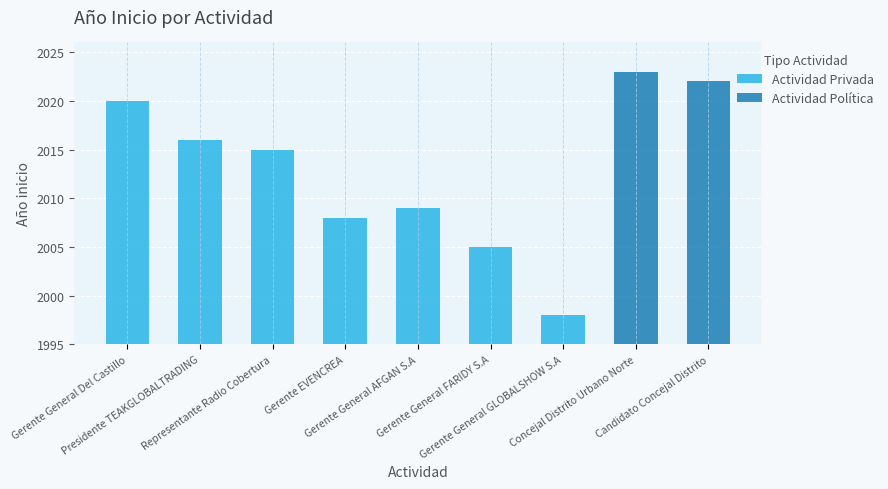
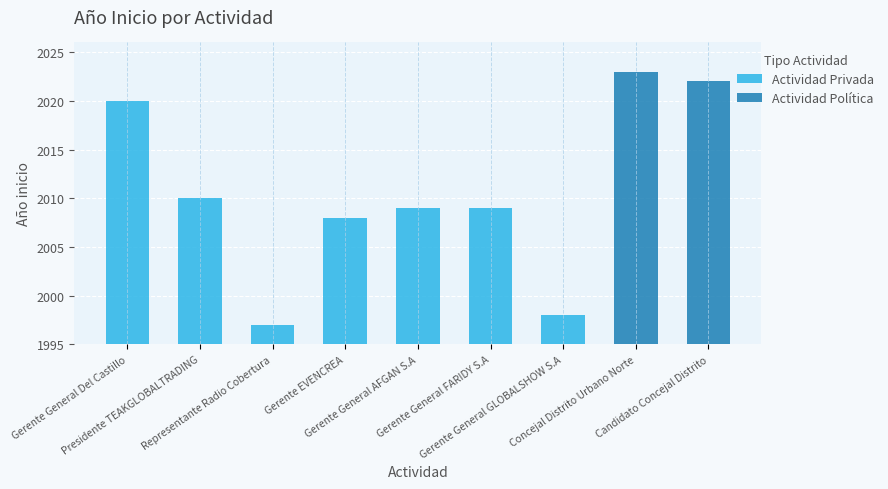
  {
    "Actividad Privada": {
      "Gerente General Del Castillo": 2020,
-     "Presidente TEAKGLOBALTRADING": 2016,
-     "Representante Radio Cobertura": 2015,
+     "Presidente TEAKGLOBALTRADING": 2010,
+     "Representante Radio Cobertura": 1997,
      "Gerente EVENCREA": 2008,
      "Gerente General AFGAN S.A": 2009,
-     "Gerente General FARIDY S.A": 2005,
+     "Gerente General FARIDY S.A": 2009,
      "Gerente General GLOBALSHOW S.A": 1998
    },
    "Actividad Política": {
      "Concejal Distrito Urbano Norte": 2023,
      "Candidato Concejal Distrito": 2022
    }
  }
